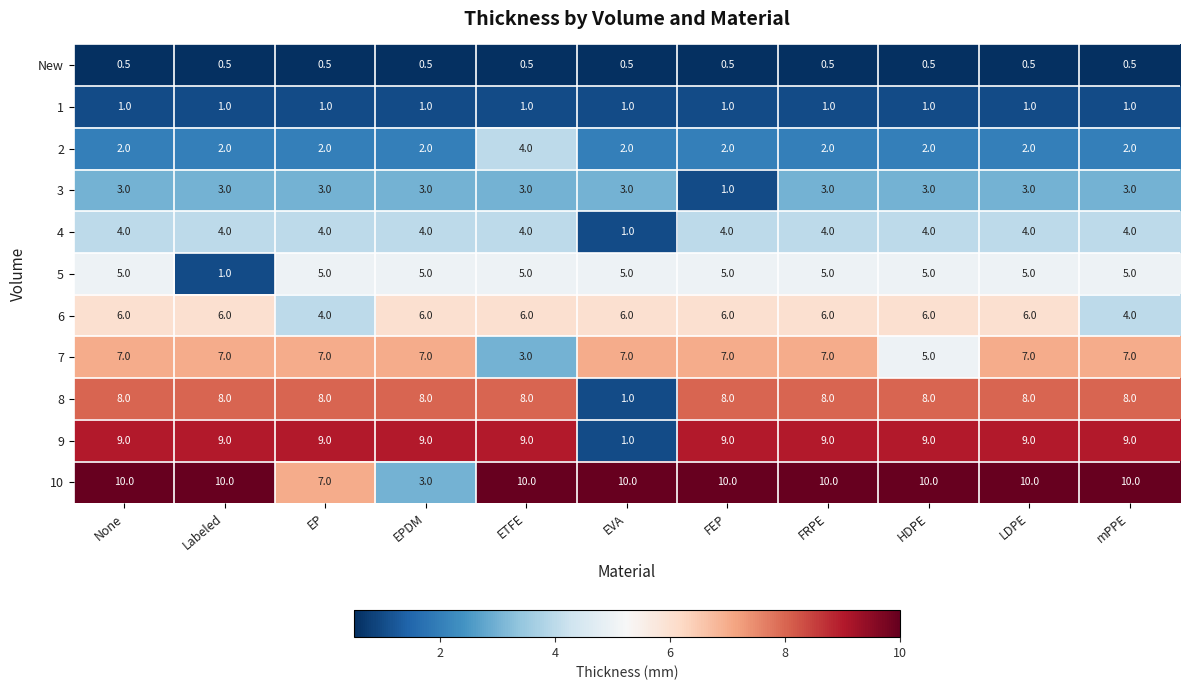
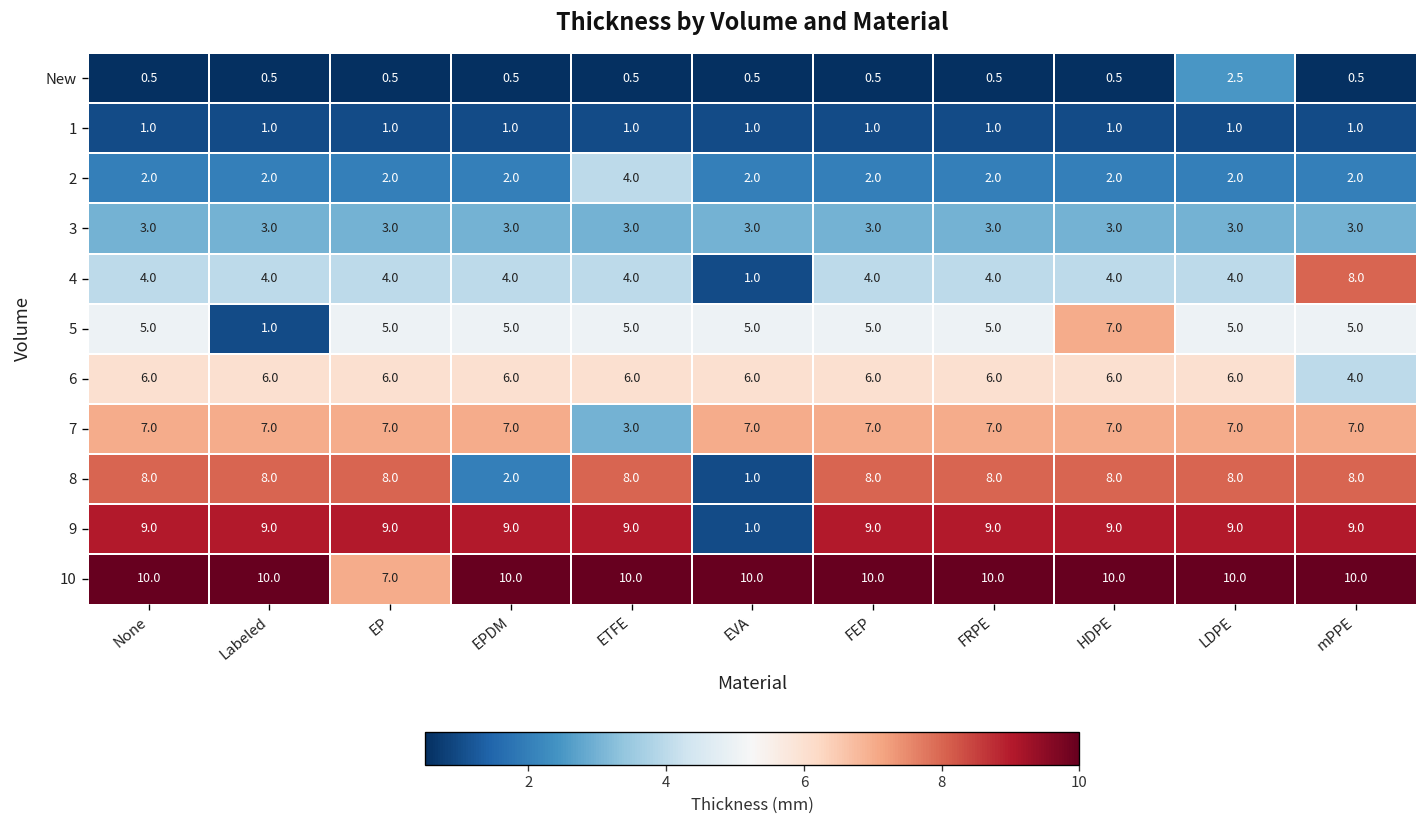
  {
    "New": {
      "None": 0.5,
      "Labeled": 0.5,
      "EP": 0.5,
      "EPDM": 0.5,
      "ETFE": 0.5,
      "EVA": 0.5,
      "FEP": 0.5,
      "FRPE": 0.5,
      "HDPE": 0.5,
-     "LDPE": 0.5,
+     "LDPE": 2.5,
      "mPPE": 0.5
    },
    "1": {
      "None": 1.0,
      "Labeled": 1.0,
      "EP": 1.0,
      "EPDM": 1.0,
      "ETFE": 1.0,
      "EVA": 1.0,
      "FEP": 1.0,
      "FRPE": 1.0,
      "HDPE": 1.0,
      "LDPE": 1.0,
      "mPPE": 1.0
    },
    "2": {
      "None": 2.0,
      "Labeled": 2.0,
      "EP": 2.0,
      "EPDM": 2.0,
      "ETFE": 4.0,
      "EVA": 2.0,
      "FEP": 2.0,
      "FRPE": 2.0,
      "HDPE": 2.0,
      "LDPE": 2.0,
      "mPPE": 2.0
    },
    "3": {
      "None": 3.0,
      "Labeled": 3.0,
      "EP": 3.0,
      "EPDM": 3.0,
      "ETFE": 3.0,
      "EVA": 3.0,
-     "FEP": 1.0,
+     "FEP": 3.0,
      "FRPE": 3.0,
      "HDPE": 3.0,
      "LDPE": 3.0,
      "mPPE": 3.0
    },
    "4": {
      "None": 4.0,
      "Labeled": 4.0,
      "EP": 4.0,
      "EPDM": 4.0,
      "ETFE": 4.0,
      "EVA": 1.0,
      "FEP": 4.0,
      "FRPE": 4.0,
      "HDPE": 4.0,
      "LDPE": 4.0,
-     "mPPE": 4.0
+     "mPPE": 8.0
    },
    "5": {
      "None": 5.0,
      "Labeled": 1.0,
      "EP": 5.0,
      "EPDM": 5.0,
      "ETFE": 5.0,
      "EVA": 5.0,
      "FEP": 5.0,
      "FRPE": 5.0,
-     "HDPE": 5.0,
+     "HDPE": 7.0,
      "LDPE": 5.0,
      "mPPE": 5.0
    },
    "6": {
      "None": 6.0,
      "Labeled": 6.0,
-     "EP": 4.0,
+     "EP": 6.0,
      "EPDM": 6.0,
      "ETFE": 6.0,
      "EVA": 6.0,
      "FEP": 6.0,
      "FRPE": 6.0,
      "HDPE": 6.0,
      "LDPE": 6.0,
      "mPPE": 4.0
    },
    "7": {
      "None": 7.0,
      "Labeled": 7.0,
      "EP": 7.0,
      "EPDM": 7.0,
      "ETFE": 3.0,
      "EVA": 7.0,
      "FEP": 7.0,
      "FRPE": 7.0,
-     "HDPE": 5.0,
+     "HDPE": 7.0,
      "LDPE": 7.0,
      "mPPE": 7.0
    },
    "8": {
      "None": 8.0,
      "Labeled": 8.0,
      "EP": 8.0,
-     "EPDM": 8.0,
+     "EPDM": 2.0,
      "ETFE": 8.0,
      "EVA": 1.0,
      "FEP": 8.0,
      "FRPE": 8.0,
      "HDPE": 8.0,
      "LDPE": 8.0,
      "mPPE": 8.0
    },
    "9": {
      "None": 9.0,
      "Labeled": 9.0,
      "EP": 9.0,
      "EPDM": 9.0,
      "ETFE": 9.0,
      "EVA": 1.0,
      "FEP": 9.0,
      "FRPE": 9.0,
      "HDPE": 9.0,
      "LDPE": 9.0,
      "mPPE": 9.0
    },
    "10": {
      "None": 10.0,
      "Labeled": 10.0,
      "EP": 7.0,
-     "EPDM": 3.0,
+     "EPDM": 10.0,
      "ETFE": 10.0,
      "EVA": 10.0,
      "FEP": 10.0,
      "FRPE": 10.0,
      "HDPE": 10.0,
      "LDPE": 10.0,
      "mPPE": 10.0
    }
  }
